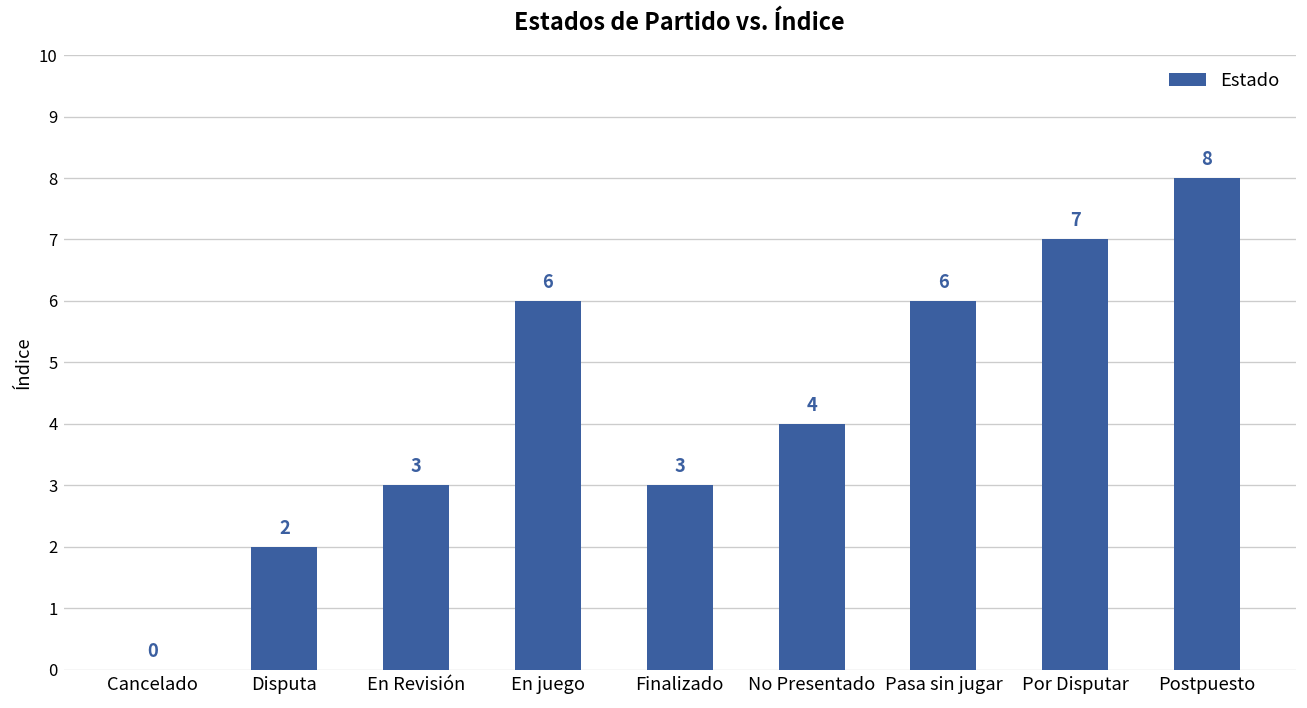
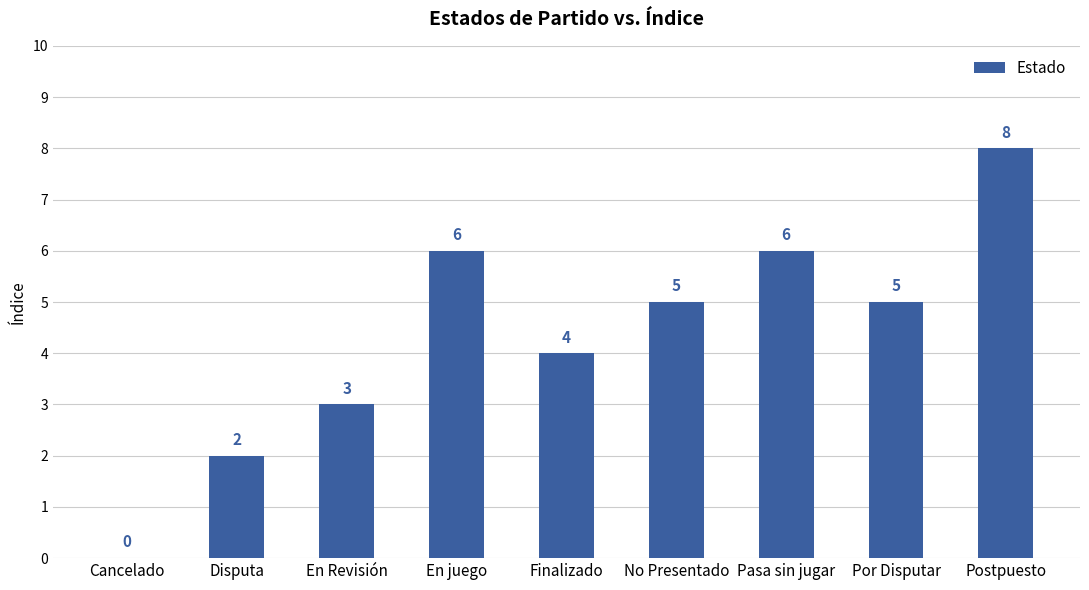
  {
    "Cancelado": 0,
    "Disputa": 2,
    "En Revisión": 3,
    "En juego": 6,
-   "Finalizado": 3,
-   "No Presentado": 4,
+   "Finalizado": 4,
+   "No Presentado": 5,
    "Pasa sin jugar": 6,
-   "Por Disputar": 7,
+   "Por Disputar": 5,
    "Postpuesto": 8
  }
